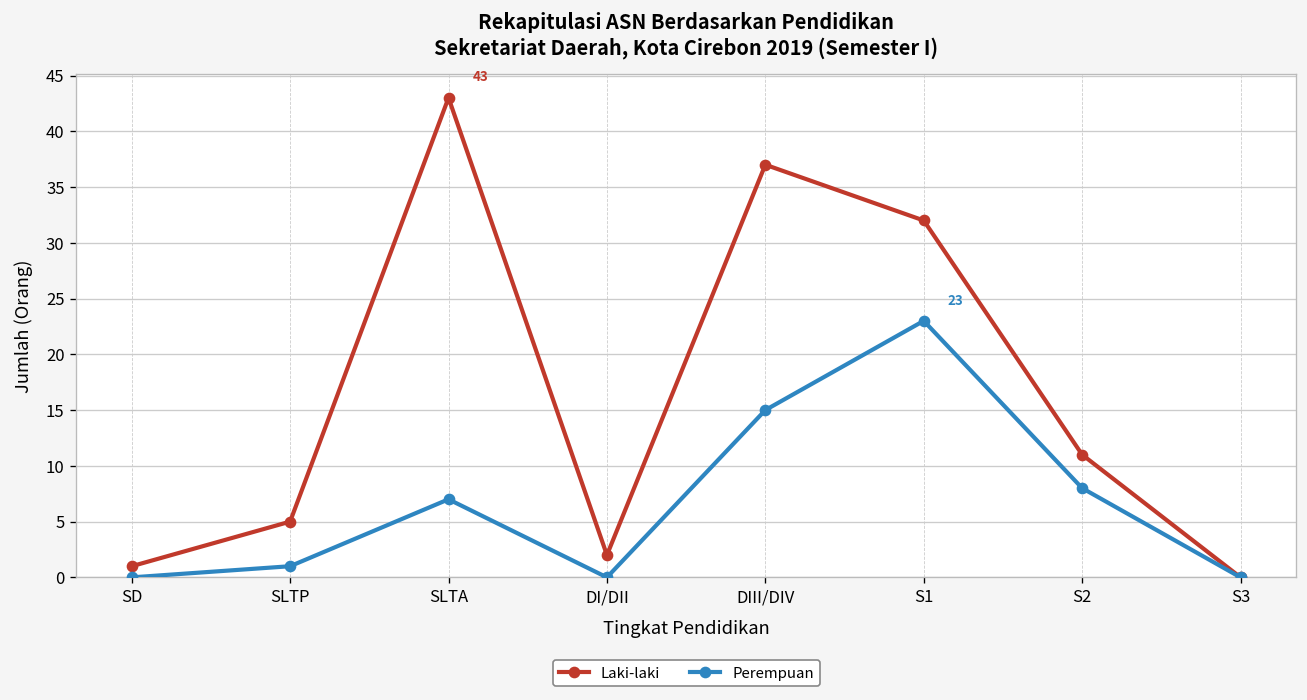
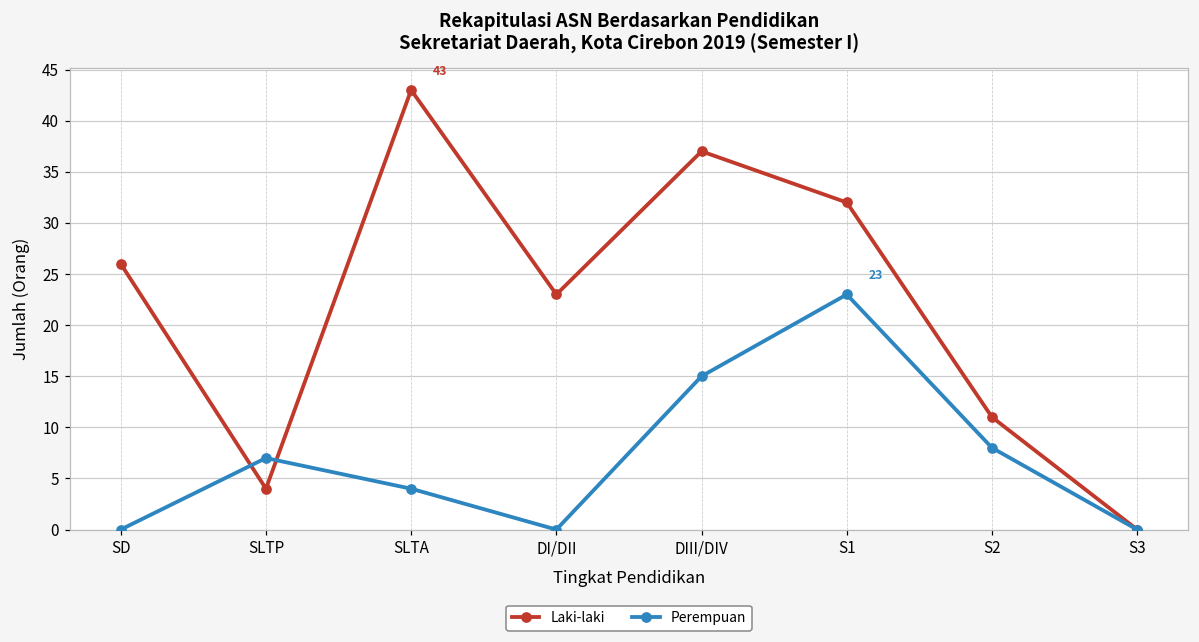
  {
    "Laki-laki": {
-     "SD": 1,
-     "SLTP": 5,
-     "DI/DII": 2,
+     "SD": 26,
+     "SLTP": 4,
+     "DI/DII": 23,
      "DIII/DIV": 37,
      "S1": 32,
      "S2": 11
    },
    "Perempuan": {
      "SD": 0,
-     "SLTP": 1,
-     "SLTA": 7,
+     "SLTP": 7,
+     "SLTA": 4,
      "DI/DII": 0,
      "DIII/DIV": 15,
      "S2": 8
    }
  }
